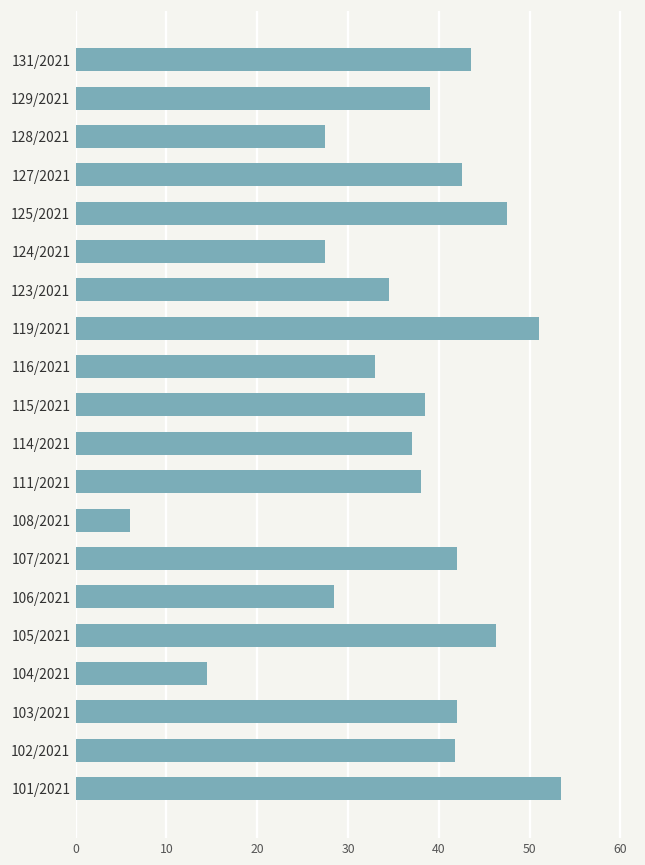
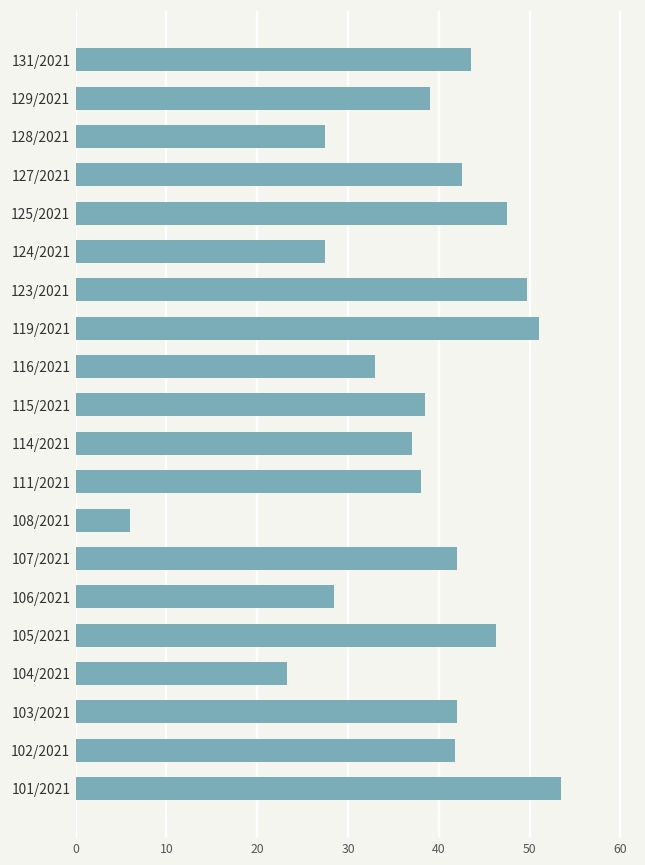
  {
    "131/2021": 44,
    "129/2021": 39,
    "128/2021": 28,
    "127/2021": 43,
    "125/2021": 48,
    "124/2021": 28,
-   "123/2021": 35,
+   "123/2021": 50,
    "119/2021": 51,
    "116/2021": 33,
    "115/2021": 39,
    "114/2021": 37,
    "111/2021": 38,
    "108/2021": 6,
    "107/2021": 42,
    "106/2021": 29,
    "105/2021": 46,
-   "104/2021": 15,
+   "104/2021": 23,
    "103/2021": 42,
    "102/2021": 42,
    "101/2021": 54
  }
